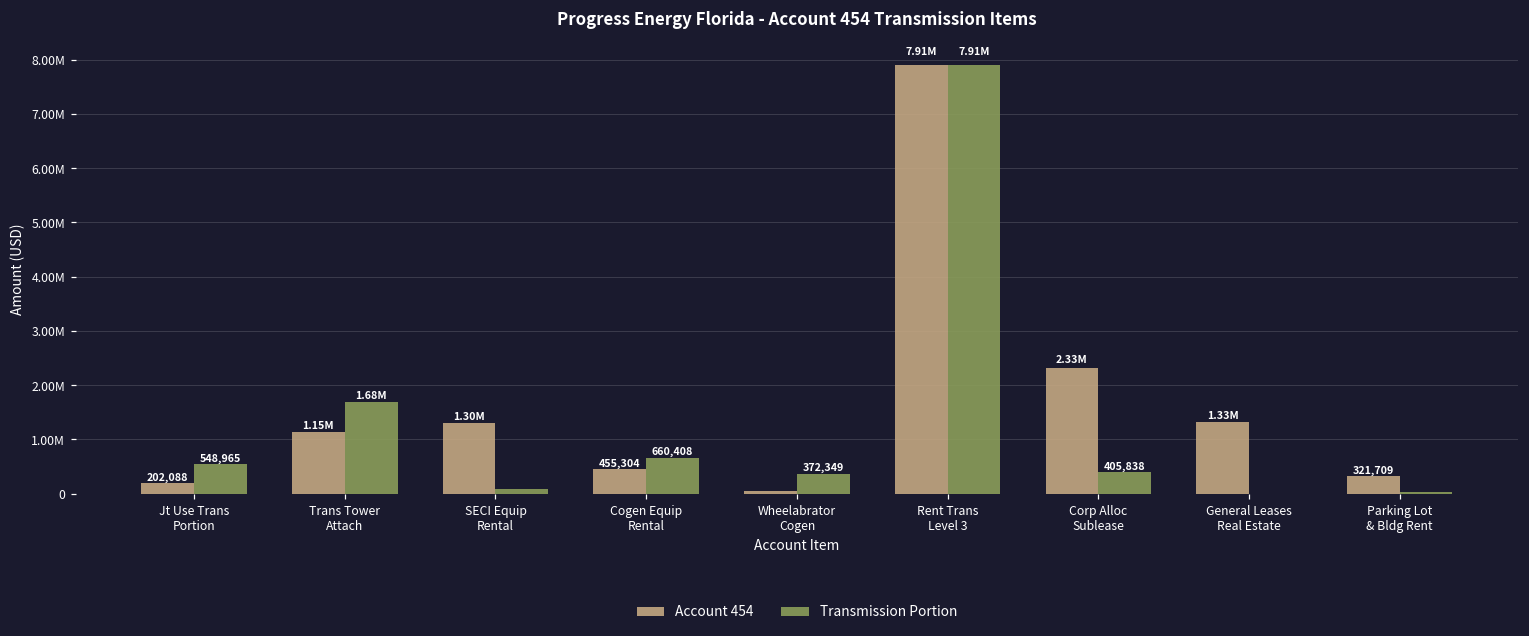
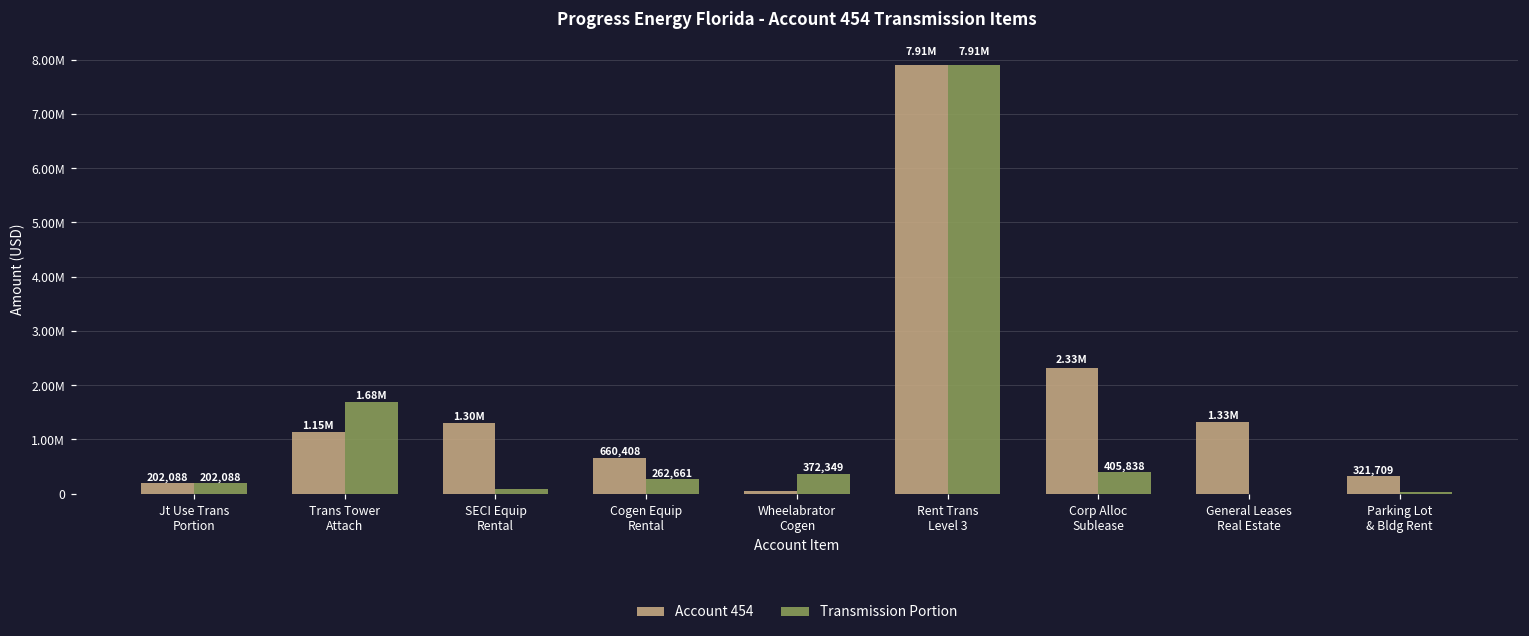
  {
    "Account 454": {
      "Jt Use Trans Portion": "202,088",
      "Trans Tower Attach": "1.15M",
      "SECI Equip Rental": "1.30M",
-     "Cogen Equip Rental": "455,304",
+     "Cogen Equip Rental": "660,408",
      "Rent Trans Level 3": "7.91M",
      "Corp Alloc Sublease": "2.33M",
      "General Leases Real Estate": "1.33M",
      "Parking Lot & Bldg Rent": "321,709"
    },
    "Transmission Portion": {
-     "Jt Use Trans Portion": "548,965",
+     "Jt Use Trans Portion": "202,088",
      "Trans Tower Attach": "1.68M",
-     "Cogen Equip Rental": "660,408",
+     "Cogen Equip Rental": "262,661",
      "Wheelabrator Cogen": "372,349",
      "Rent Trans Level 3": "7.91M",
      "Corp Alloc Sublease": "405,838"
    }
  }
